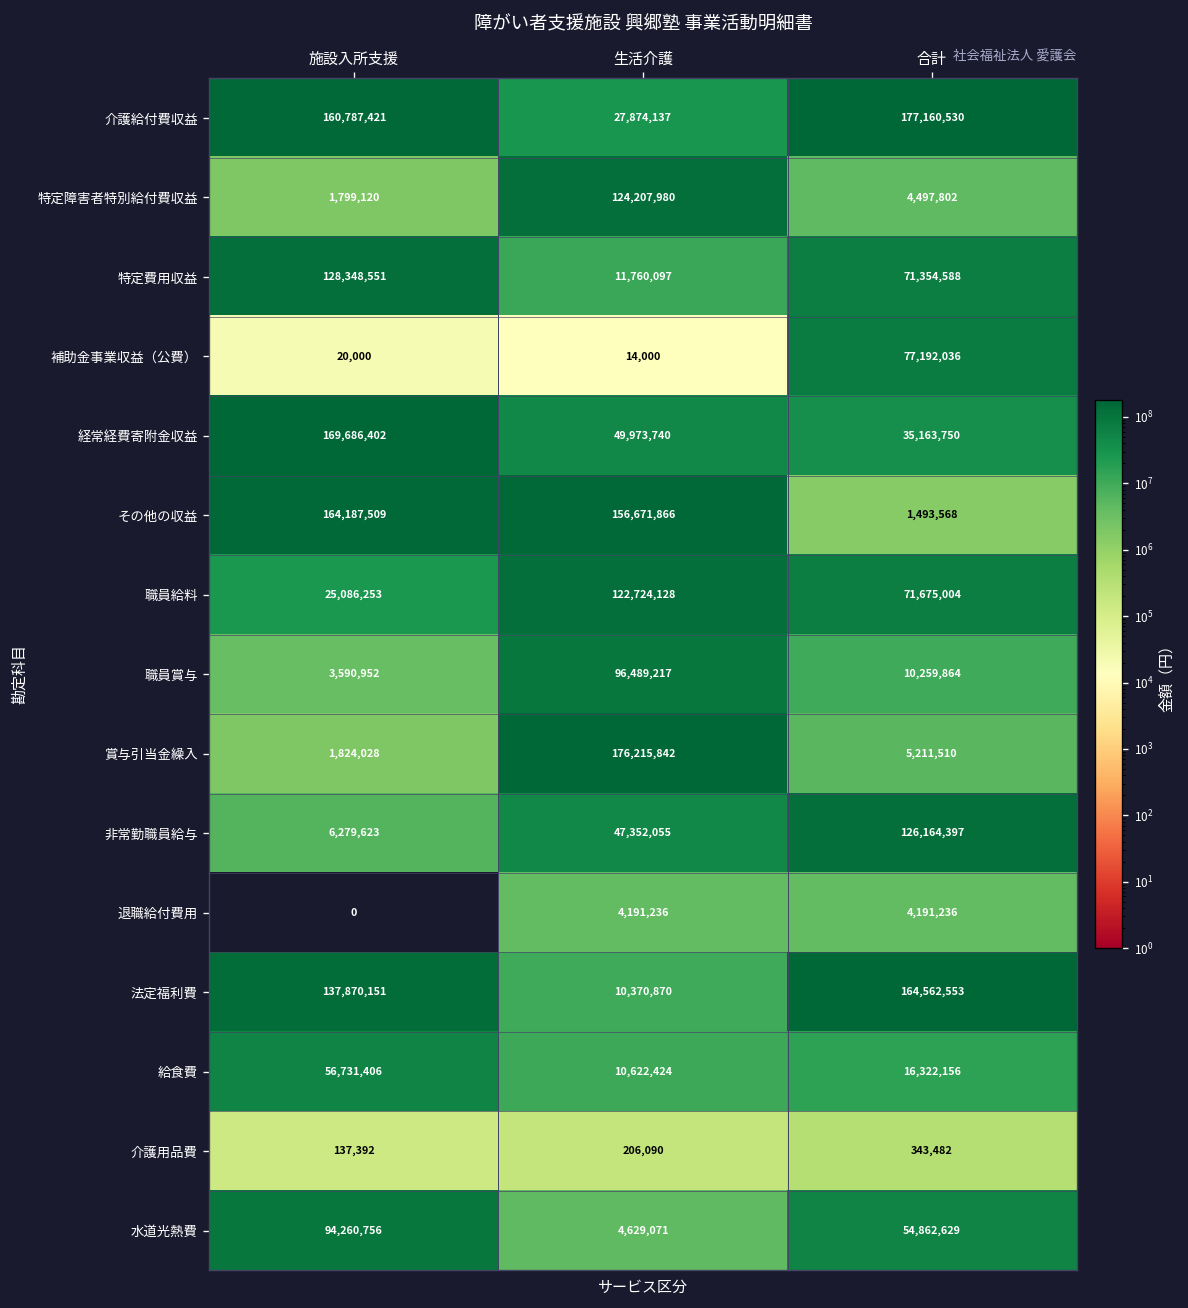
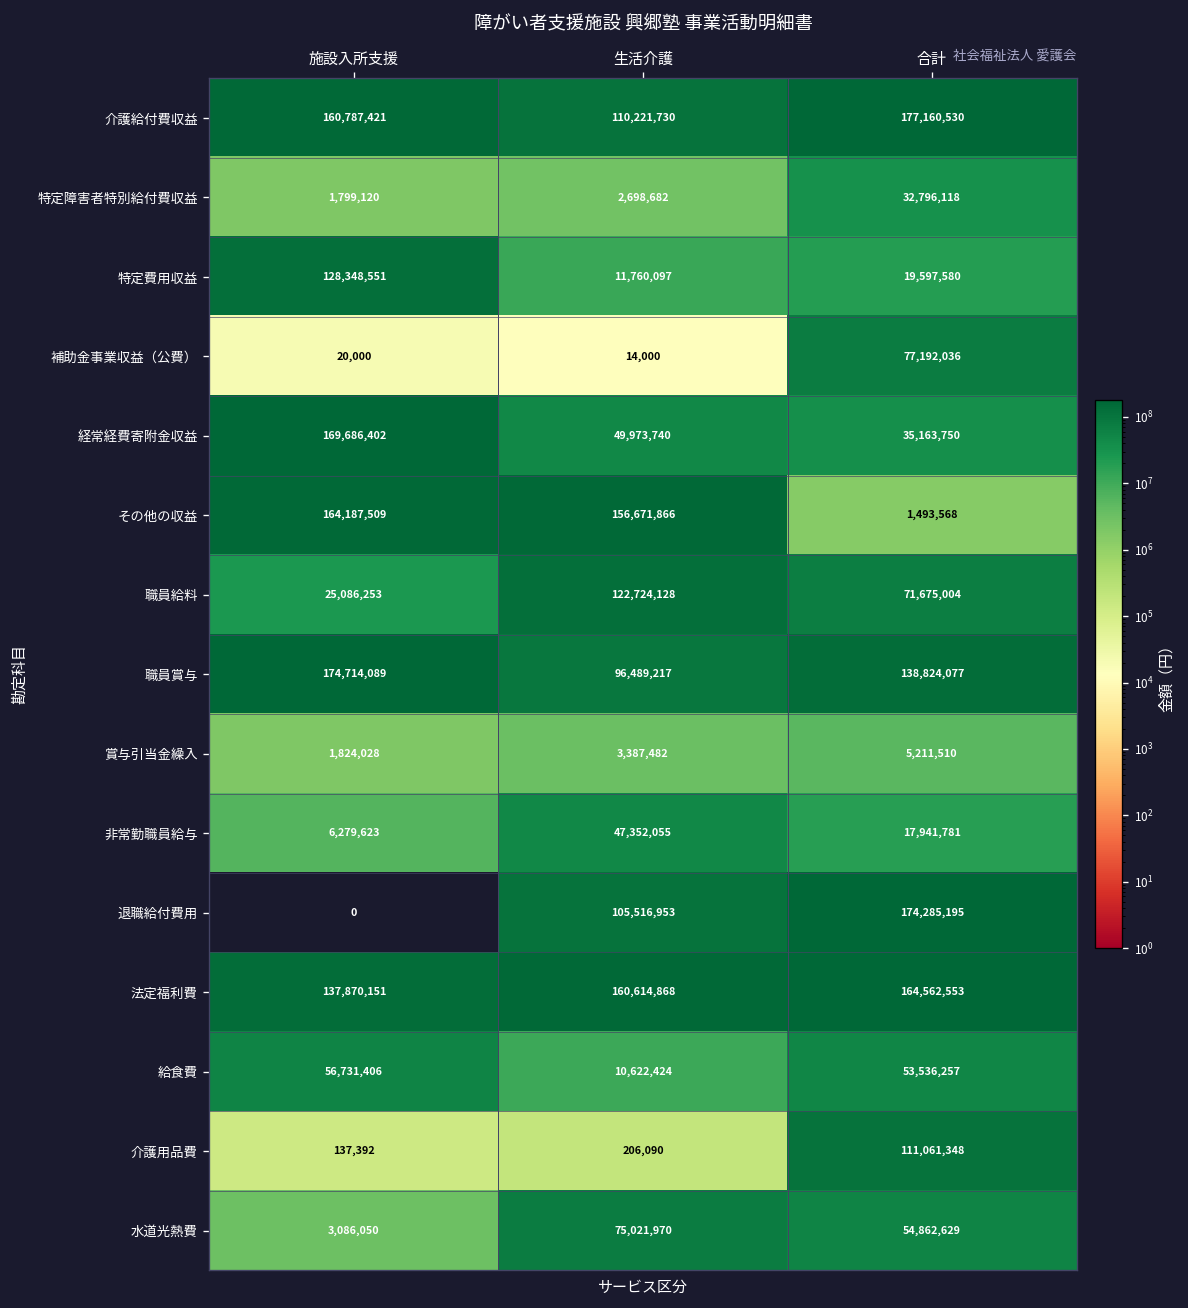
  {
    "介護給付費収益": {
      "施設入所支援": "160,787,421",
-     "生活介護": "27,874,137",
+     "生活介護": "110,221,730",
      "合計": "177,160,530"
    },
    "特定障害者特別給付費収益": {
      "施設入所支援": "1,799,120",
-     "生活介護": "124,207,980",
-     "合計": "4,497,802"
+     "生活介護": "2,698,682",
+     "合計": "32,796,118"
    },
    "特定費用収益": {
      "施設入所支援": "128,348,551",
      "生活介護": "11,760,097",
-     "合計": "71,354,588"
+     "合計": "19,597,580"
    },
    "補助金事業収益（公費）": {
      "施設入所支援": "20,000",
      "生活介護": "14,000",
      "合計": "77,192,036"
    },
    "経常経費寄附金収益": {
      "施設入所支援": "169,686,402",
      "生活介護": "49,973,740",
      "合計": "35,163,750"
    },
    "その他の収益": {
      "施設入所支援": "164,187,509",
      "生活介護": "156,671,866",
      "合計": "1,493,568"
    },
    "職員給料": {
      "施設入所支援": "25,086,253",
      "生活介護": "122,724,128",
      "合計": "71,675,004"
    },
    "職員賞与": {
-     "施設入所支援": "3,590,952",
+     "施設入所支援": "174,714,089",
      "生活介護": "96,489,217",
-     "合計": "10,259,864"
+     "合計": "138,824,077"
    },
    "賞与引当金繰入": {
      "施設入所支援": "1,824,028",
-     "生活介護": "176,215,842",
+     "生活介護": "3,387,482",
      "合計": "5,211,510"
    },
    "非常勤職員給与": {
      "施設入所支援": "6,279,623",
      "生活介護": "47,352,055",
-     "合計": "126,164,397"
+     "合計": "17,941,781"
    },
    "退職給付費用": {
      "施設入所支援": "0",
-     "生活介護": "4,191,236",
-     "合計": "4,191,236"
+     "生活介護": "105,516,953",
+     "合計": "174,285,195"
    },
    "法定福利費": {
      "施設入所支援": "137,870,151",
-     "生活介護": "10,370,870",
+     "生活介護": "160,614,868",
      "合計": "164,562,553"
    },
    "給食費": {
      "施設入所支援": "56,731,406",
      "生活介護": "10,622,424",
-     "合計": "16,322,156"
+     "合計": "53,536,257"
    },
    "介護用品費": {
      "施設入所支援": "137,392",
      "生活介護": "206,090",
-     "合計": "343,482"
+     "合計": "111,061,348"
    },
    "水道光熱費": {
-     "施設入所支援": "94,260,756",
-     "生活介護": "4,629,071",
+     "施設入所支援": "3,086,050",
+     "生活介護": "75,021,970",
      "合計": "54,862,629"
    }
  }
